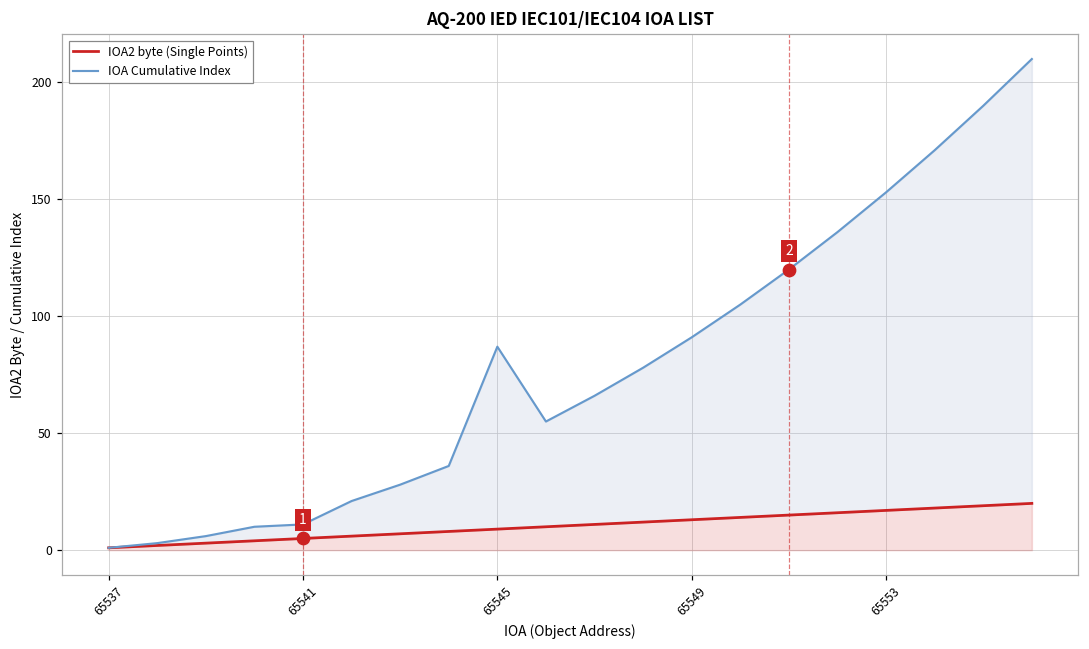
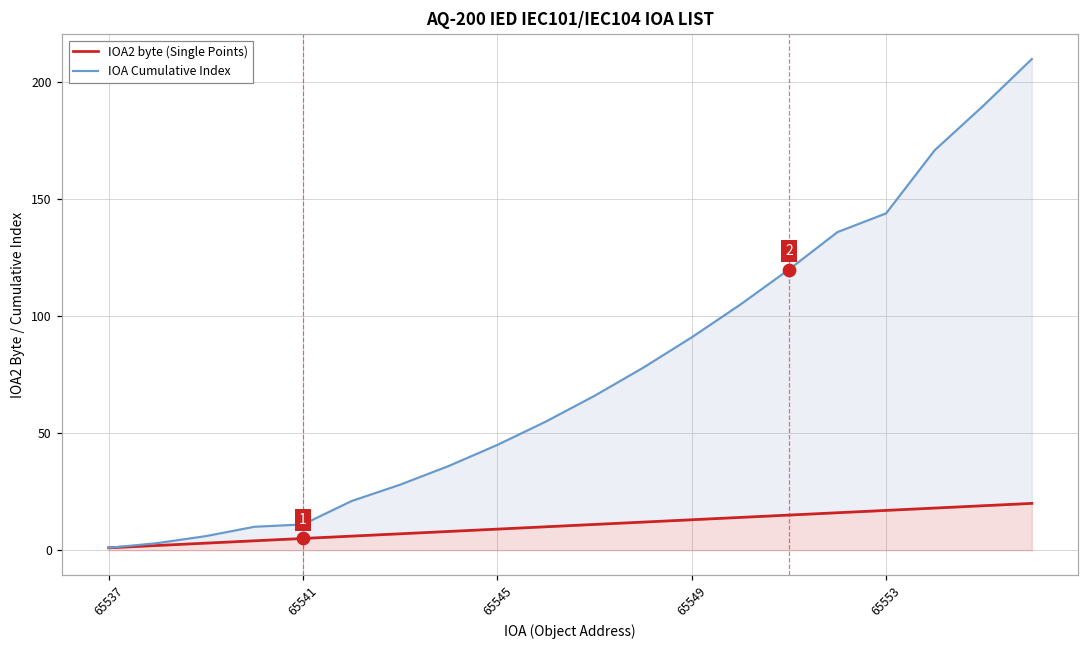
  {
    "IOA Cumulative Index": {
-     "65545": 87,
+     "65545": 45,
      "65549": 91,
-     "65553": 153
+     "65553": 144
    }
  }
